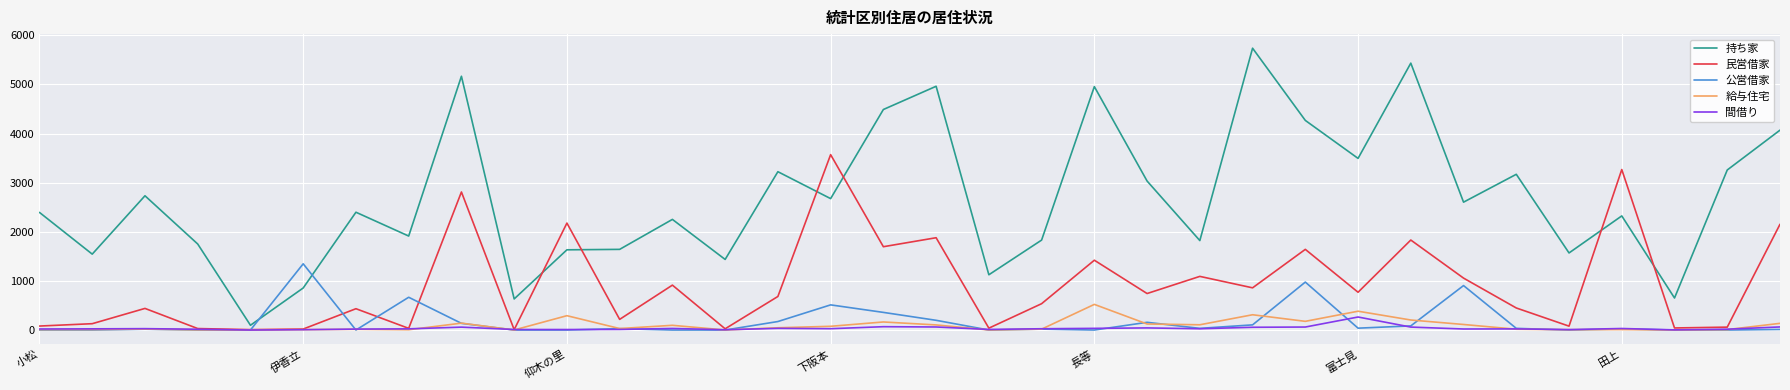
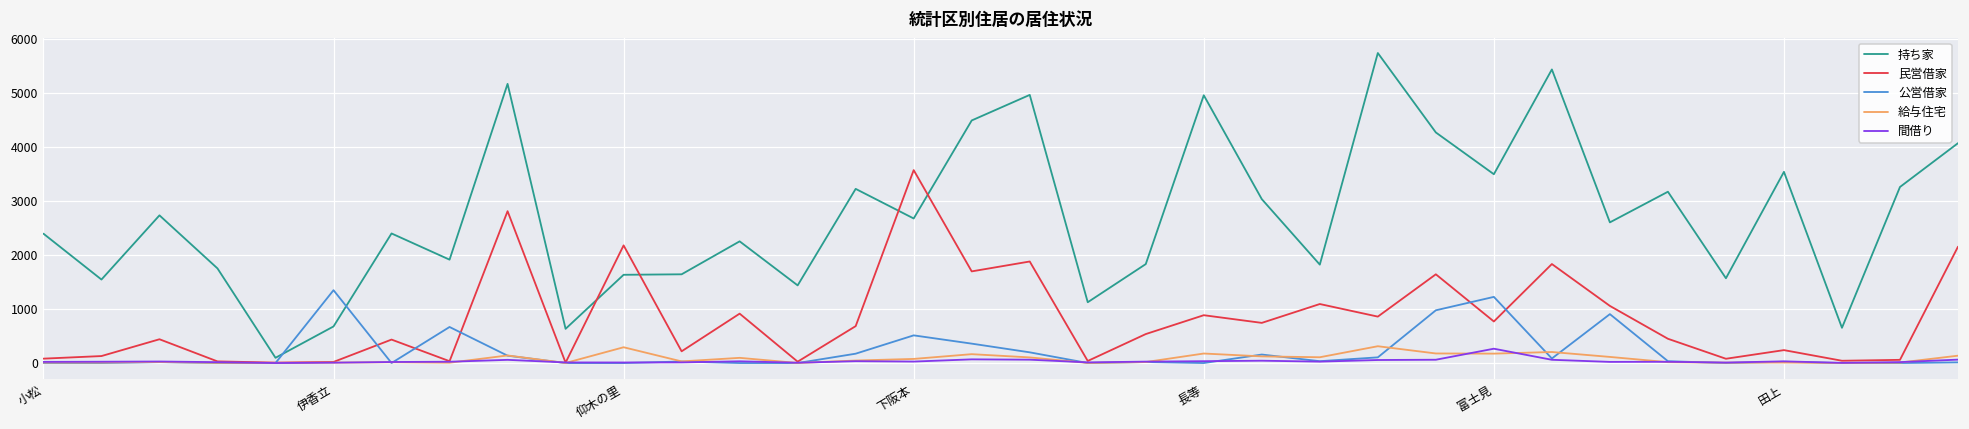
  {
    "持ち家": {
      "小松": 2400,
-     "伊香立": 900,
+     "伊香立": 700,
      "仰木の里": 1600,
      "下阪本": 2700,
      "長等": 5000,
      "富士見": 3500,
-     "田上": 2300
+     "田上": 3500
    },
    "民営借家": {
      "小松": 100,
      "仰木の里": 2200,
      "下阪本": 3600,
-     "長等": 1400,
+     "長等": 900,
      "富士見": 800,
-     "田上": 3300
+     "田上": 200
    },
    "公営借家": {
      "伊香立": 1300,
      "下阪本": 500,
-     "富士見": 0
+     "富士見": 1200
    },
    "給与住宅": {
      "仰木の里": 300,
-     "長等": 500,
-     "富士見": 400
+     "長等": 200,
+     "富士見": 200
    },
    "間借り": {
      "富士見": 300
    }
  }
